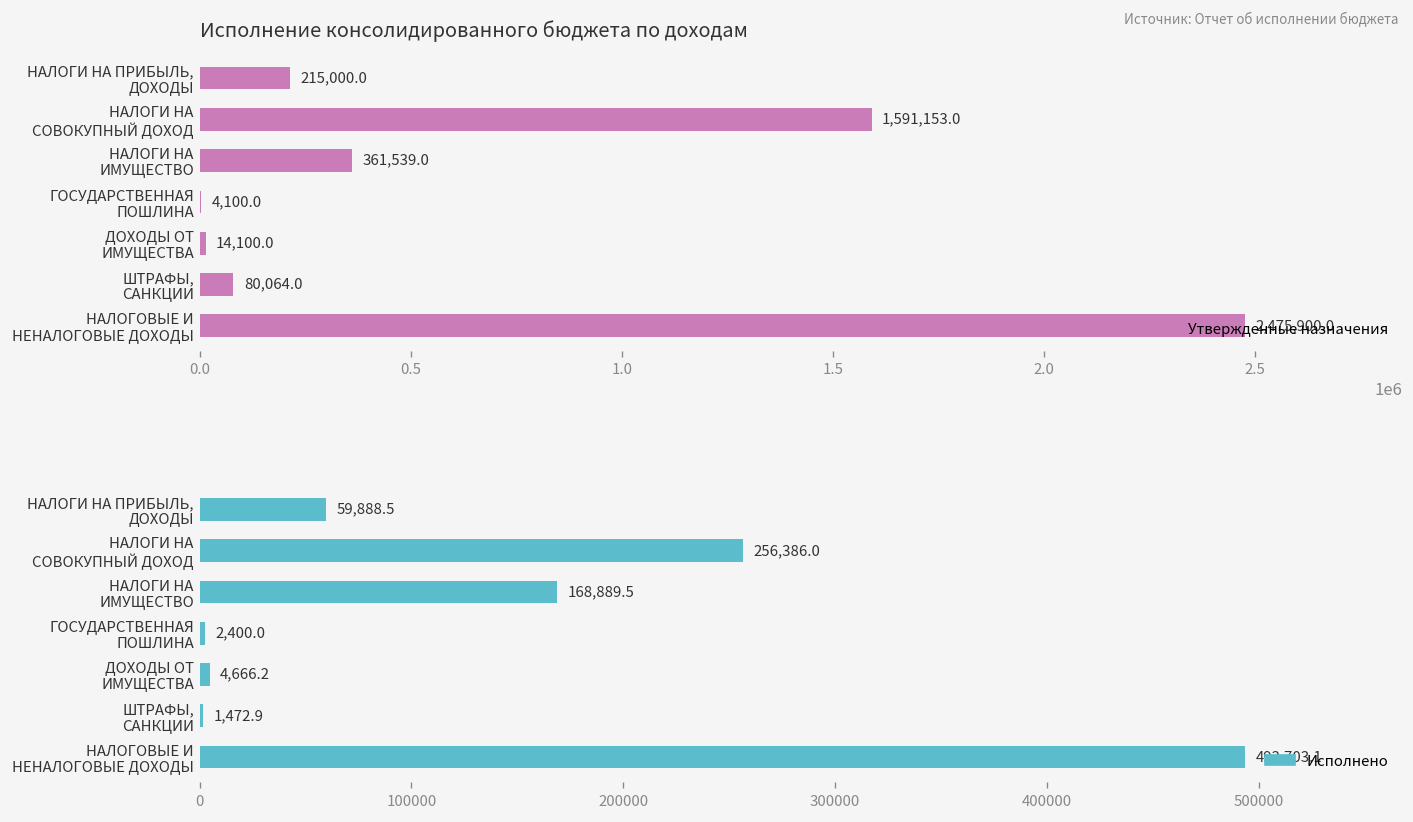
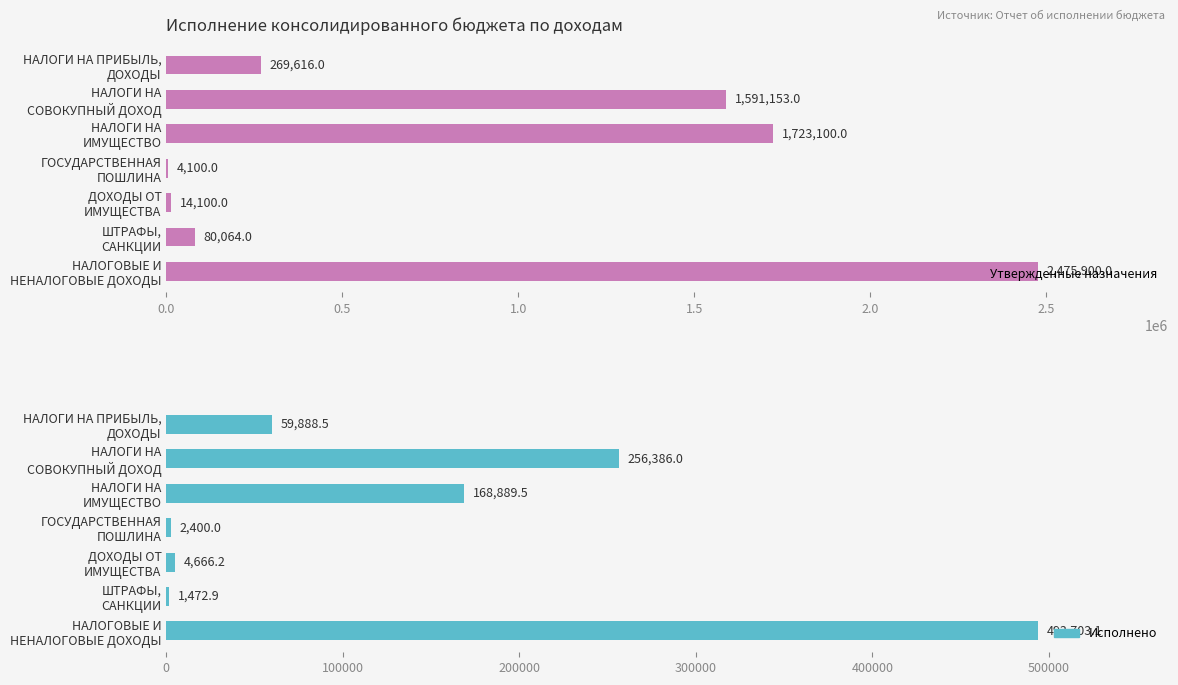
  {
    "Исполнение консолидированного бюджета по доходам": {
-     "НАЛОГИ НА ПРИБЫЛЬ, ДОХОДЫ": "215,000.0",
+     "НАЛОГИ НА ПРИБЫЛЬ, ДОХОДЫ": "269,616.0",
      "НАЛОГИ НА СОВОКУПНЫЙ ДОХОД": "1,591,153.0",
-     "НАЛОГИ НА ИМУЩЕСТВО": "361,539.0",
+     "НАЛОГИ НА ИМУЩЕСТВО": "1,723,100.0",
      "ГОСУДАРСТВЕННАЯ ПОШЛИНА": "4,100.0",
      "ДОХОДЫ ОТ ИМУЩЕСТВА": "14,100.0",
      "ШТРАФЫ, САНКЦИИ": "80,064.0",
      "НАЛОГОВЫЕ И НЕНАЛОГОВЫЕ ДОХОДЫ": "2,475,900.0"
    }
  }
